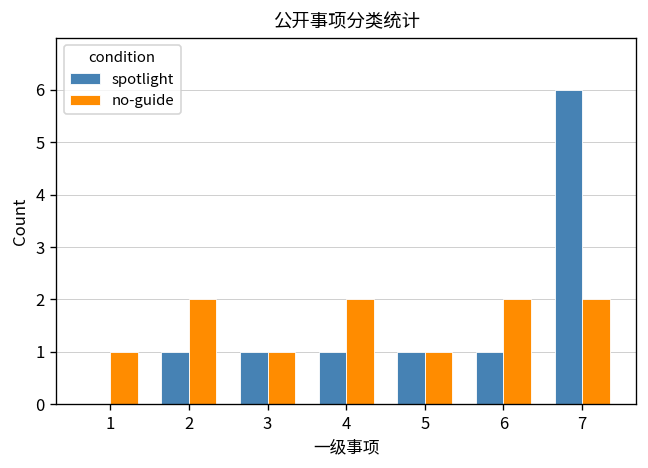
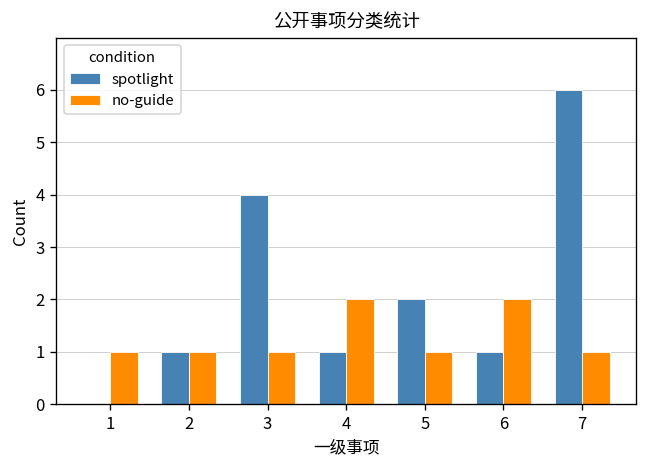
  {
    "spotlight": {
      "1": 0,
      "2": 1,
-     "3": 1,
+     "3": 4,
      "4": 1,
-     "5": 1,
+     "5": 2,
      "6": 1,
      "7": 6
    },
    "no-guide": {
      "1": 1,
-     "2": 2,
+     "2": 1,
      "3": 1,
      "4": 2,
      "5": 1,
      "6": 2,
-     "7": 2
+     "7": 1
    }
  }
